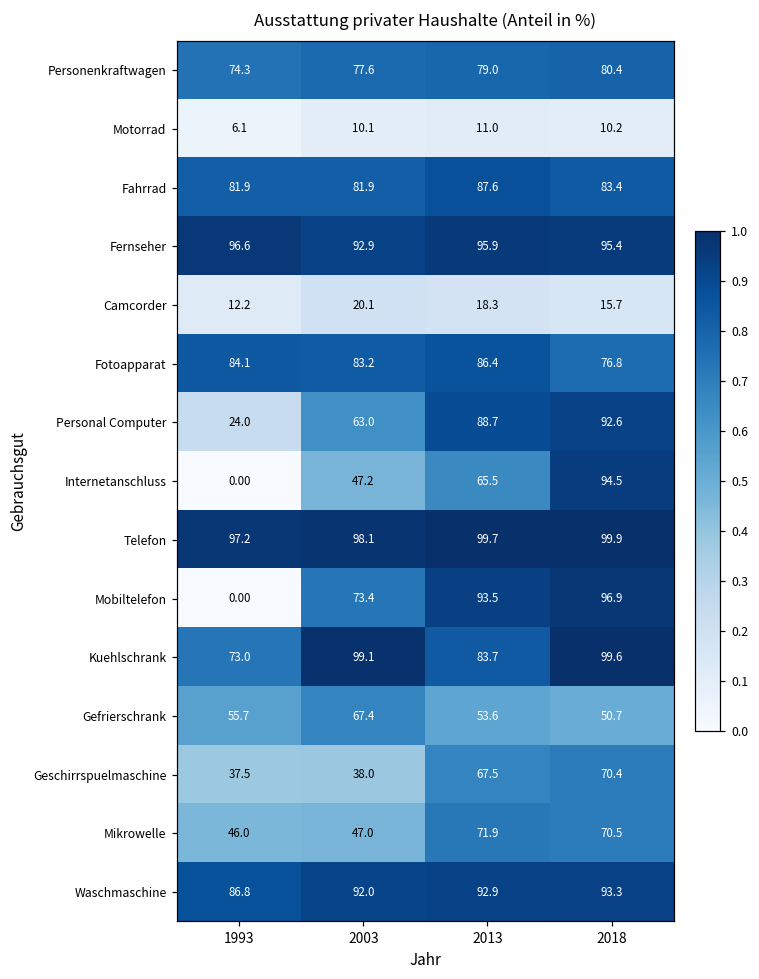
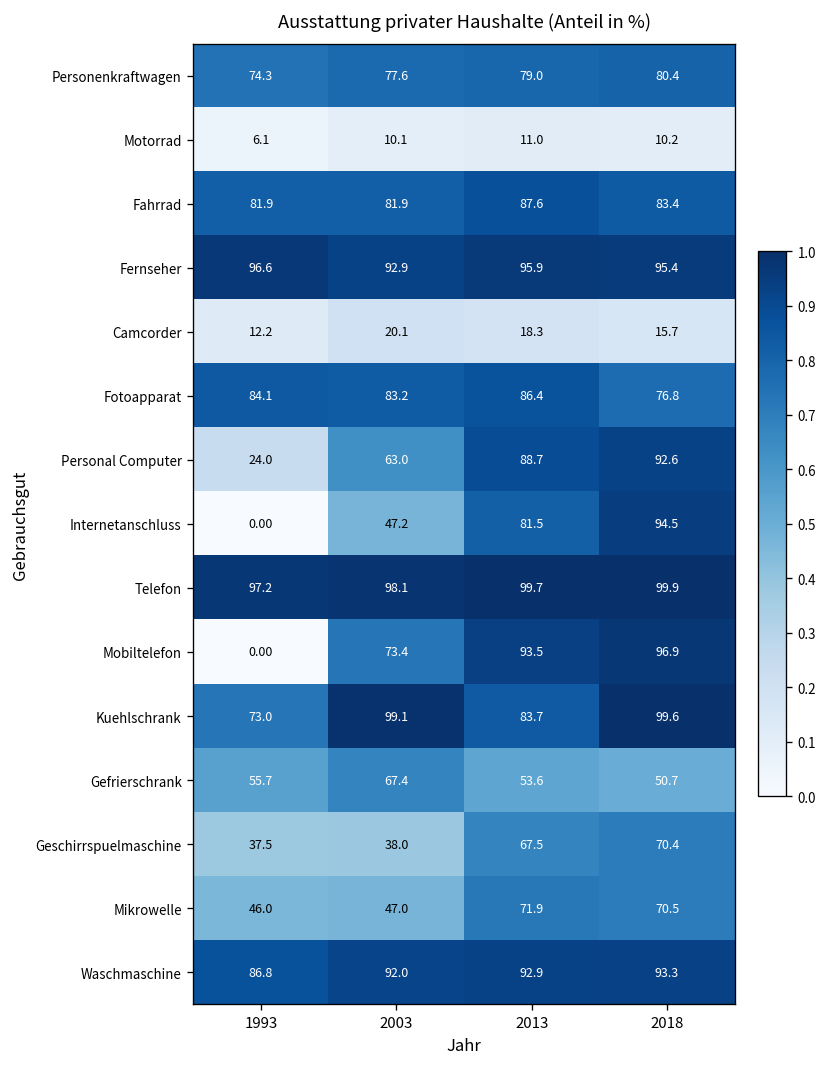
  {
    "Personenkraftwagen": {
      "1993": 74.3,
      "2003": 77.6,
      "2013": 79.0,
      "2018": 80.4
    },
    "Motorrad": {
      "1993": 6.1,
      "2003": 10.1,
      "2013": 11.0,
      "2018": 10.2
    },
    "Fahrrad": {
      "1993": 81.9,
      "2003": 81.9,
      "2013": 87.6,
      "2018": 83.4
    },
    "Fernseher": {
      "1993": 96.6,
      "2003": 92.9,
      "2013": 95.9,
      "2018": 95.4
    },
    "Camcorder": {
      "1993": 12.2,
      "2003": 20.1,
      "2013": 18.3,
      "2018": 15.7
    },
    "Fotoapparat": {
      "1993": 84.1,
      "2003": 83.2,
      "2013": 86.4,
      "2018": 76.8
    },
    "Personal Computer": {
      "1993": 24.0,
      "2003": 63.0,
      "2013": 88.7,
      "2018": 92.6
    },
    "Internetanschluss": {
      "1993": 0.00,
      "2003": 47.2,
-     "2013": 65.5,
+     "2013": 81.5,
      "2018": 94.5
    },
    "Telefon": {
      "1993": 97.2,
      "2003": 98.1,
      "2013": 99.7,
      "2018": 99.9
    },
    "Mobiltelefon": {
      "1993": 0.00,
      "2003": 73.4,
      "2013": 93.5,
      "2018": 96.9
    },
    "Kuehlschrank": {
      "1993": 73.0,
      "2003": 99.1,
      "2013": 83.7,
      "2018": 99.6
    },
    "Gefrierschrank": {
      "1993": 55.7,
      "2003": 67.4,
      "2013": 53.6,
      "2018": 50.7
    },
    "Geschirrspuelmaschine": {
      "1993": 37.5,
      "2003": 38.0,
      "2013": 67.5,
      "2018": 70.4
    },
    "Mikrowelle": {
      "1993": 46.0,
      "2003": 47.0,
      "2013": 71.9,
      "2018": 70.5
    },
    "Waschmaschine": {
      "1993": 86.8,
      "2003": 92.0,
      "2013": 92.9,
      "2018": 93.3
    }
  }
